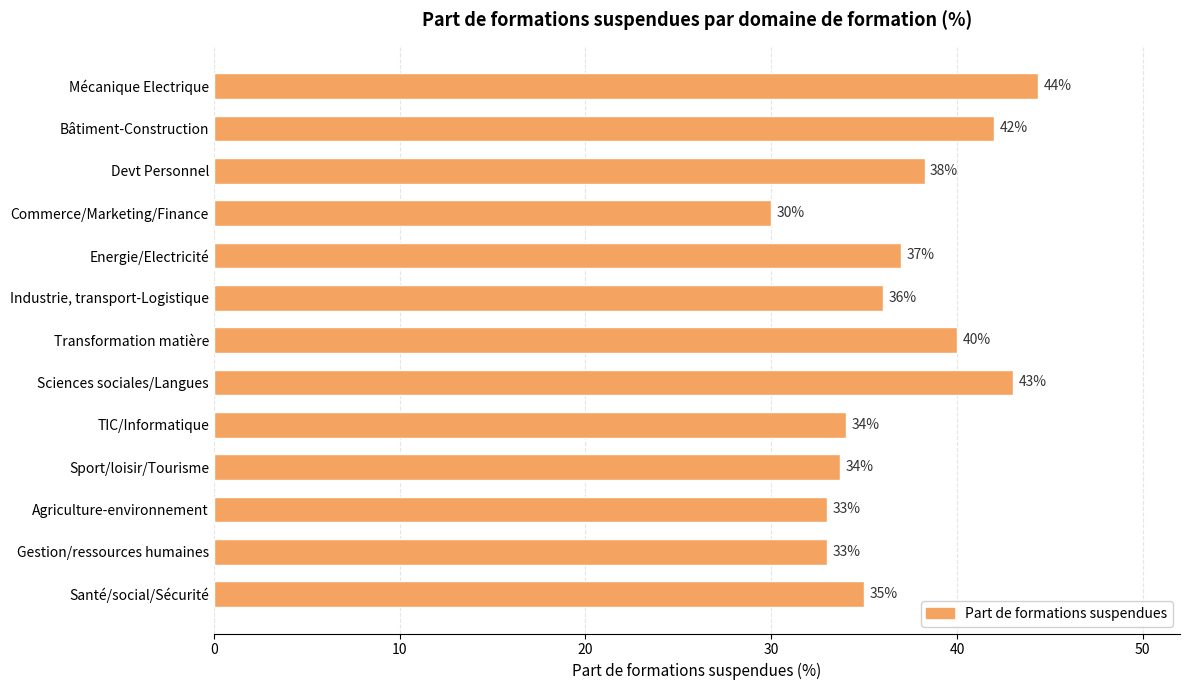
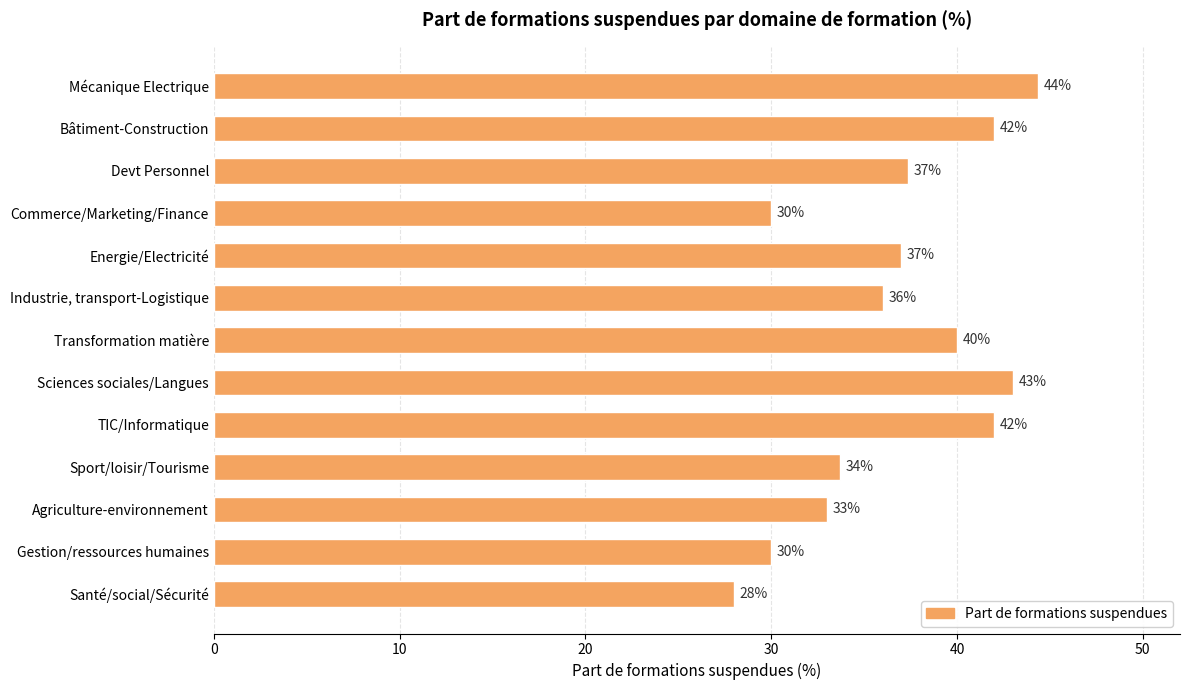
  {
    "Mécanique Electrique": "44%",
    "Bâtiment-Construction": "42%",
-   "Devt Personnel": "38%",
+   "Devt Personnel": "37%",
    "Commerce/Marketing/Finance": "30%",
    "Energie/Electricité": "37%",
    "Industrie, transport-Logistique": "36%",
    "Transformation matière": "40%",
    "Sciences sociales/Langues": "43%",
-   "TIC/Informatique": "34%",
+   "TIC/Informatique": "42%",
    "Sport/loisir/Tourisme": "34%",
    "Agriculture-environnement": "33%",
-   "Gestion/ressources humaines": "33%",
-   "Santé/social/Sécurité": "35%"
+   "Gestion/ressources humaines": "30%",
+   "Santé/social/Sécurité": "28%"
  }
